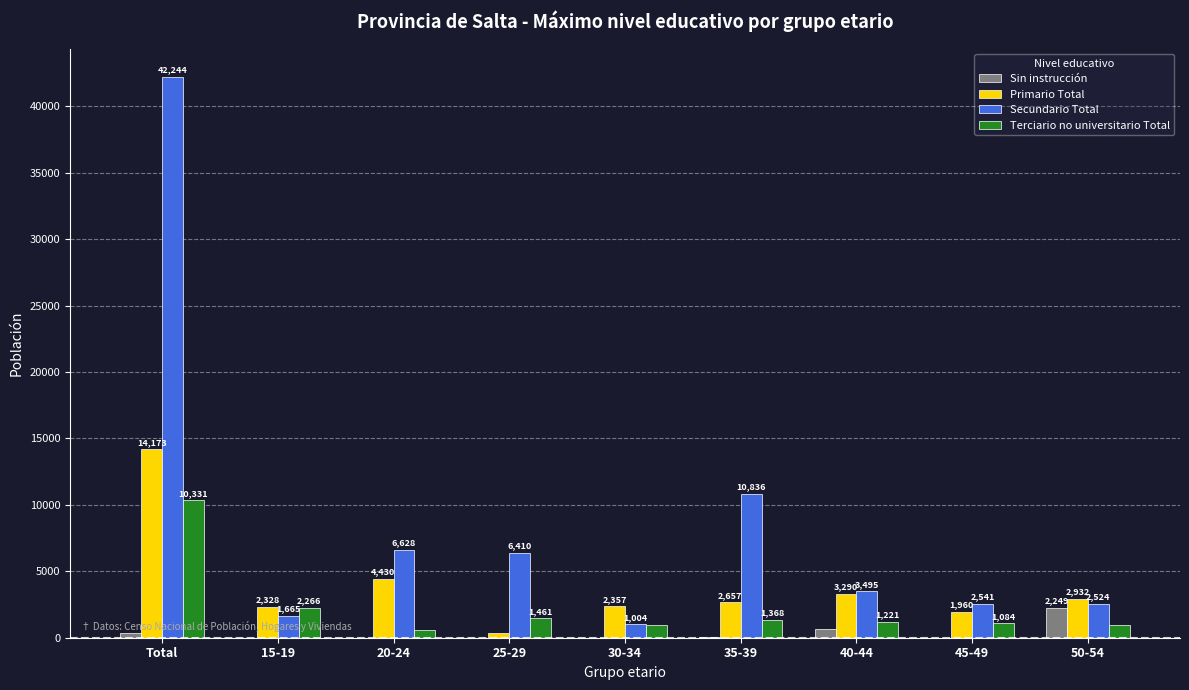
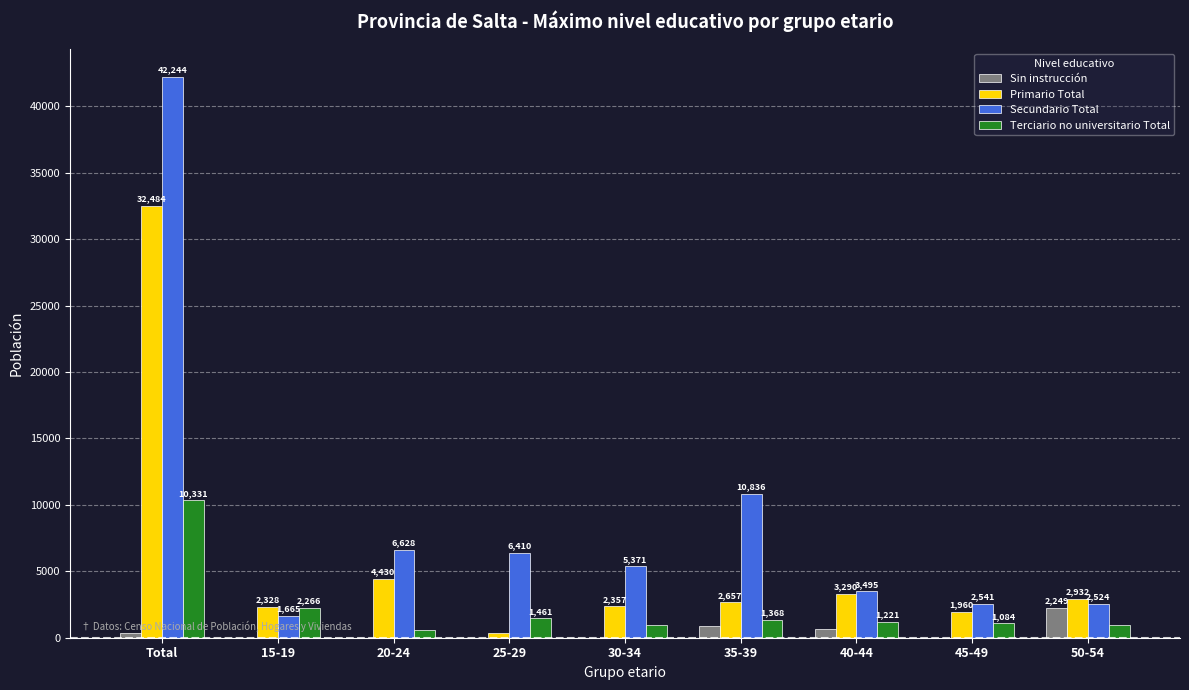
  {
    "Sin instrucción": {
      "Total": "400",
-     "35-39": "0",
+     "35-39": "900",
      "40-44": "700"
    },
    "Primario Total": {
-     "Total": "14,173",
+     "Total": "32,484",
      "15-19": "2,328",
      "20-24": "4,430",
      "30-34": "2,357",
      "35-39": "2,657",
      "40-44": "3,290",
      "45-49": "1,960",
      "50-54": "2,932"
    },
    "Secundario Total": {
      "Total": "42,244",
      "15-19": "1,665",
      "20-24": "6,628",
      "25-29": "6,410",
-     "30-34": "1,004",
+     "30-34": "5,371",
      "35-39": "10,836",
      "40-44": "3,495",
      "45-49": "2,541",
      "50-54": "2,524"
    },
    "Terciario no universitario Total": {
      "Total": "10,331",
      "15-19": "2,266",
      "25-29": "1,461",
      "35-39": "1,368",
      "40-44": "1,221",
      "45-49": "1,084"
    }
  }
